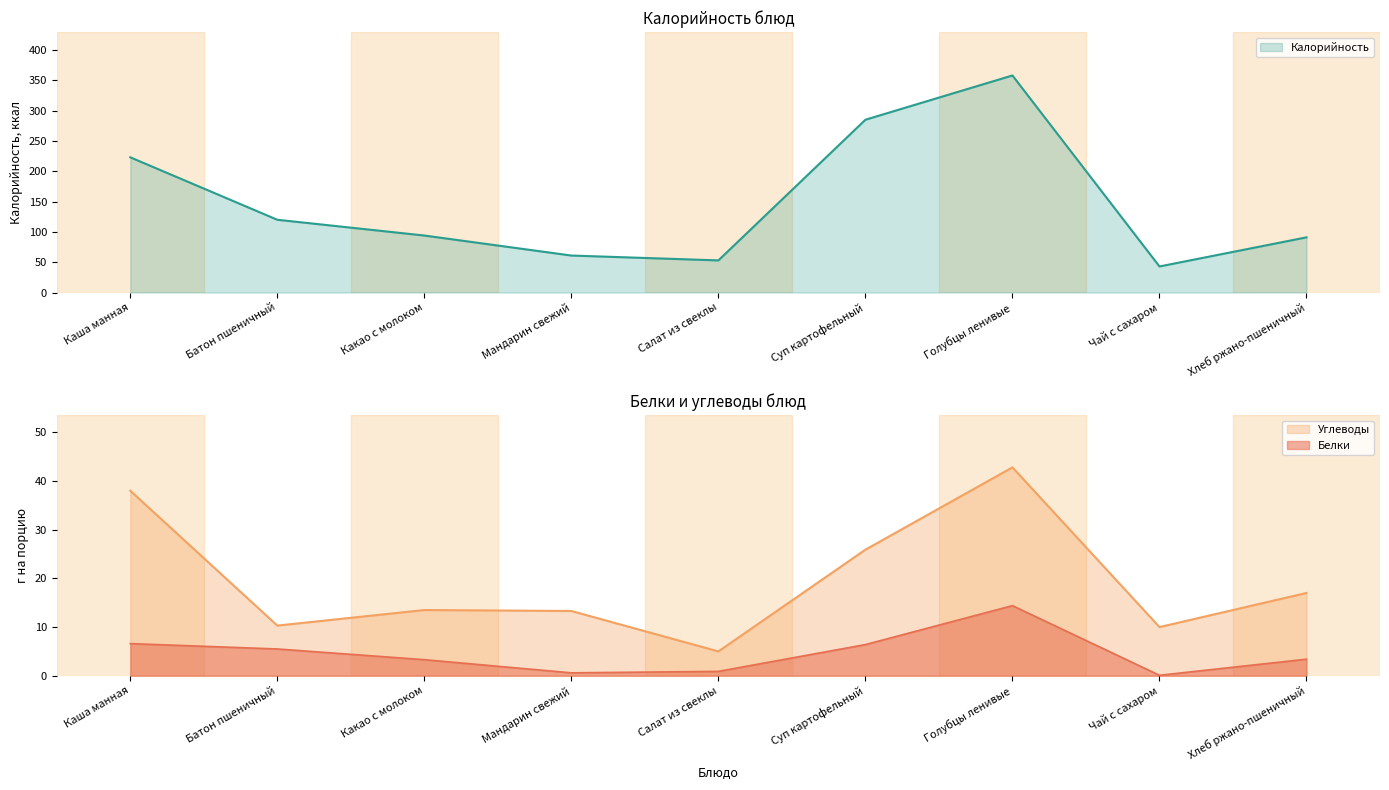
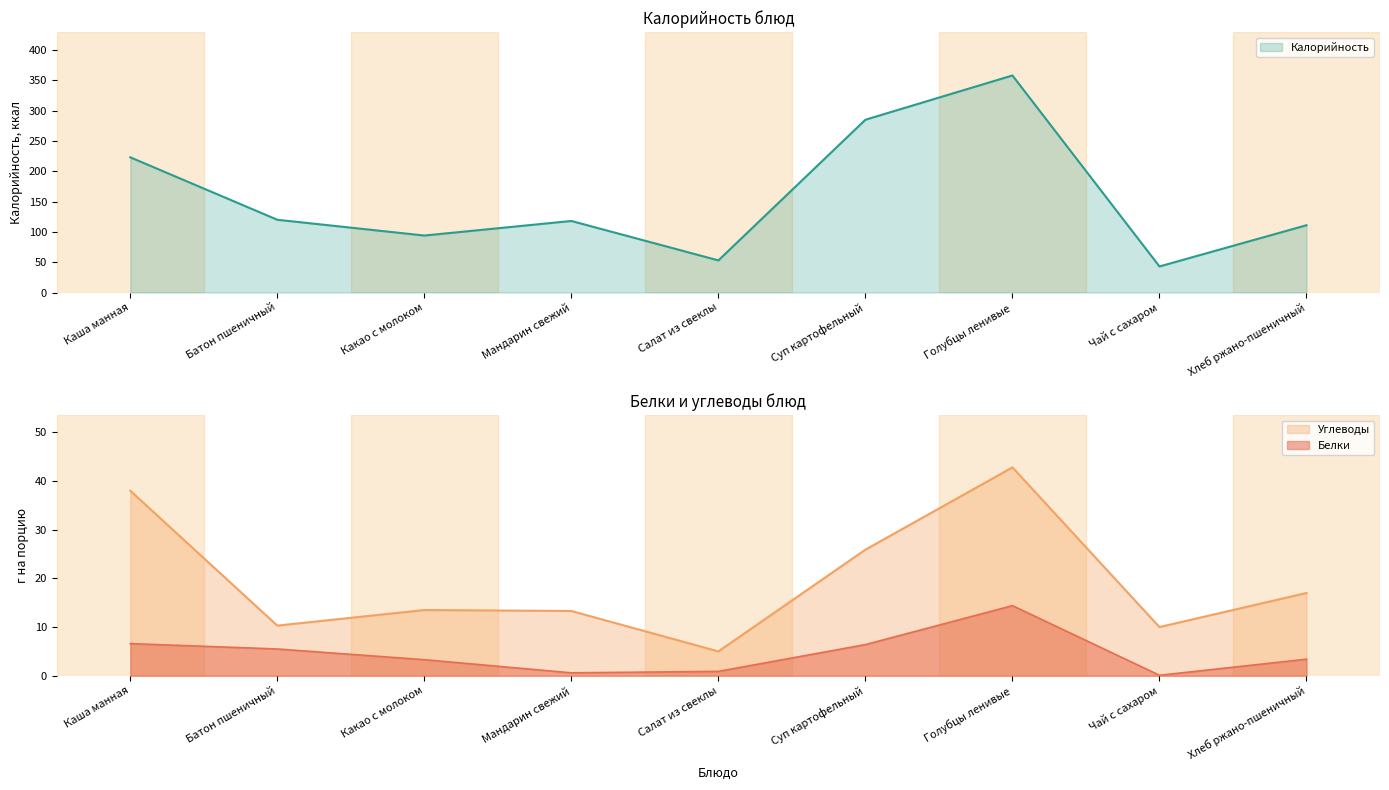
  {
    "Калорийность блюд": {
      "Каша манная": 220,
      "Батон пшеничный": 120,
      "Какао с молоком": 90,
-     "Мандарин свежий": 60,
+     "Мандарин свежий": 120,
      "Салат из свеклы": 50,
      "Суп картофельный": 290,
      "Голубцы ленивые": 360,
      "Чай с сахаром": 40,
-     "Хлеб ржано-пшеничный": 90
+     "Хлеб ржано-пшеничный": 110
    }
  }
